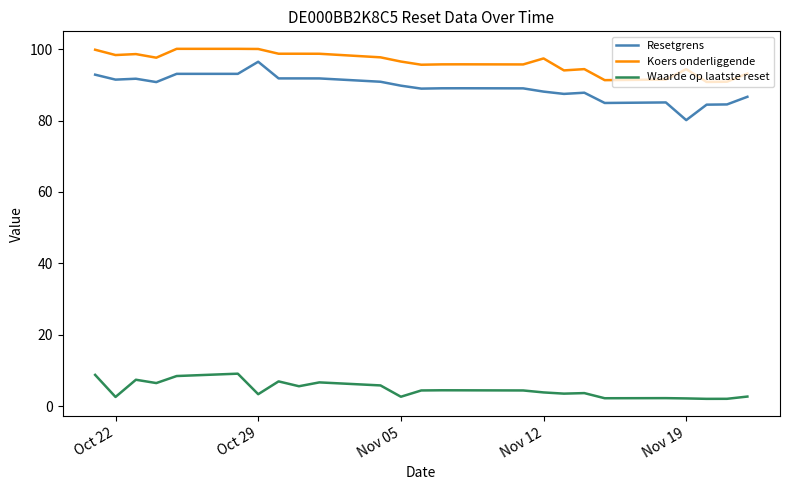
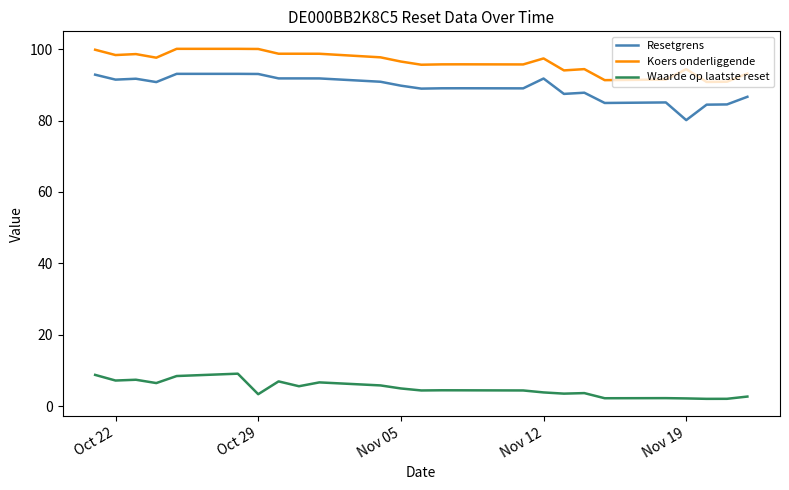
  {
    "Resetgrens": {
      "Oct 22": 91,
-     "Oct 29": 96,
+     "Oct 29": 93,
      "Nov 05": 90,
-     "Nov 12": 88,
+     "Nov 12": 92,
      "Nov 19": 80
    },
    "Koers onderliggende": {
      "Oct 22": 98,
      "Oct 29": 100,
      "Nov 05": 97,
      "Nov 12": 97
    },
    "Waarde op laatste reset": {
-     "Oct 22": 3,
+     "Oct 22": 7,
      "Oct 29": 3,
-     "Nov 05": 3,
+     "Nov 05": 5,
      "Nov 12": 4,
      "Nov 19": 2
    }
  }
